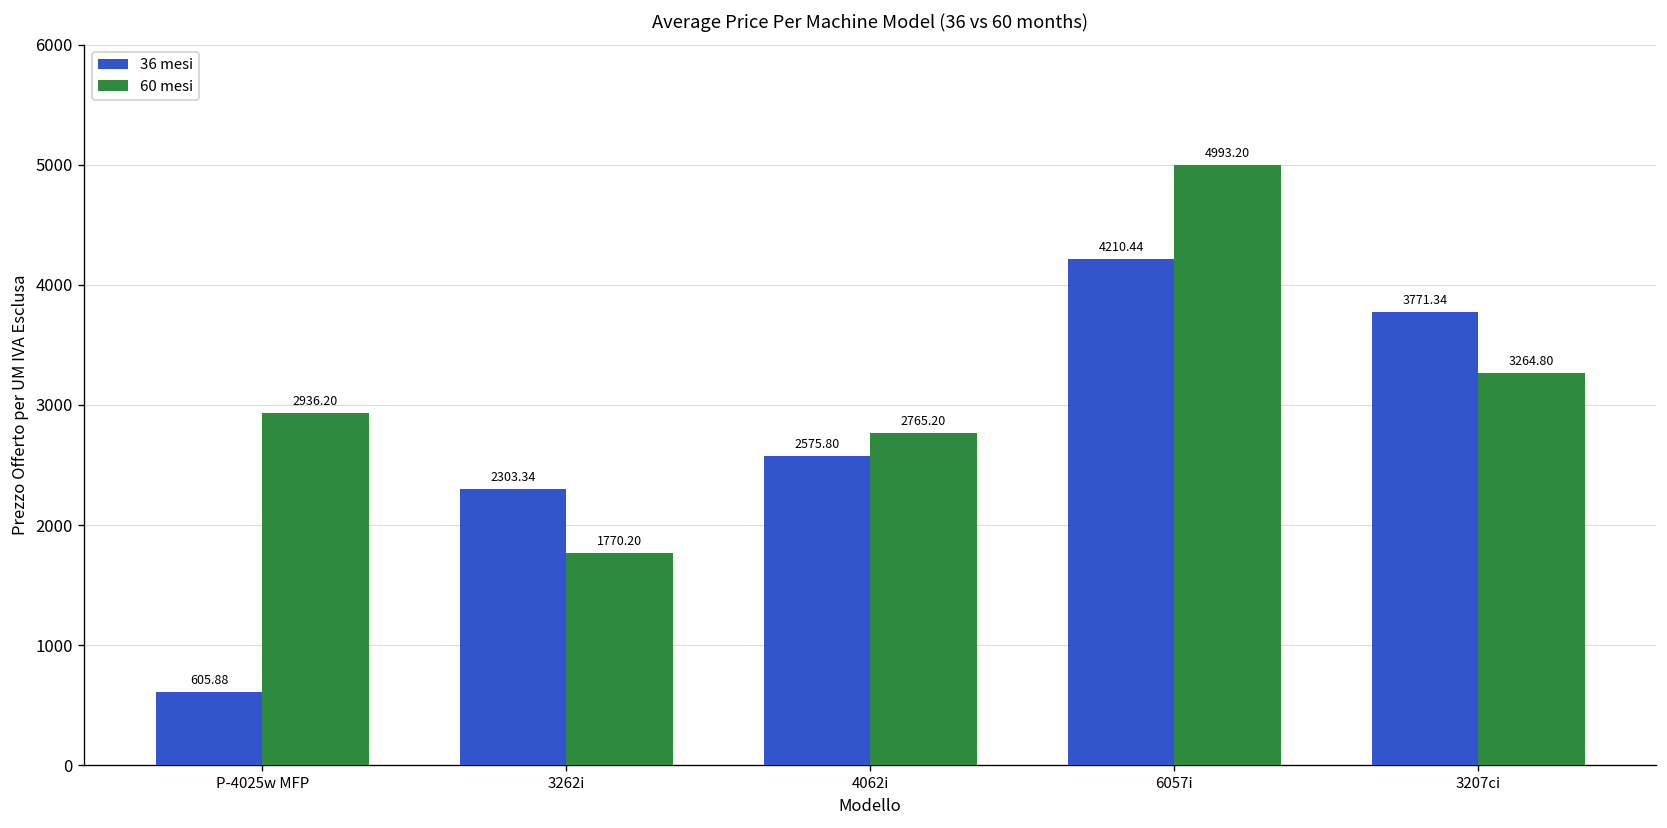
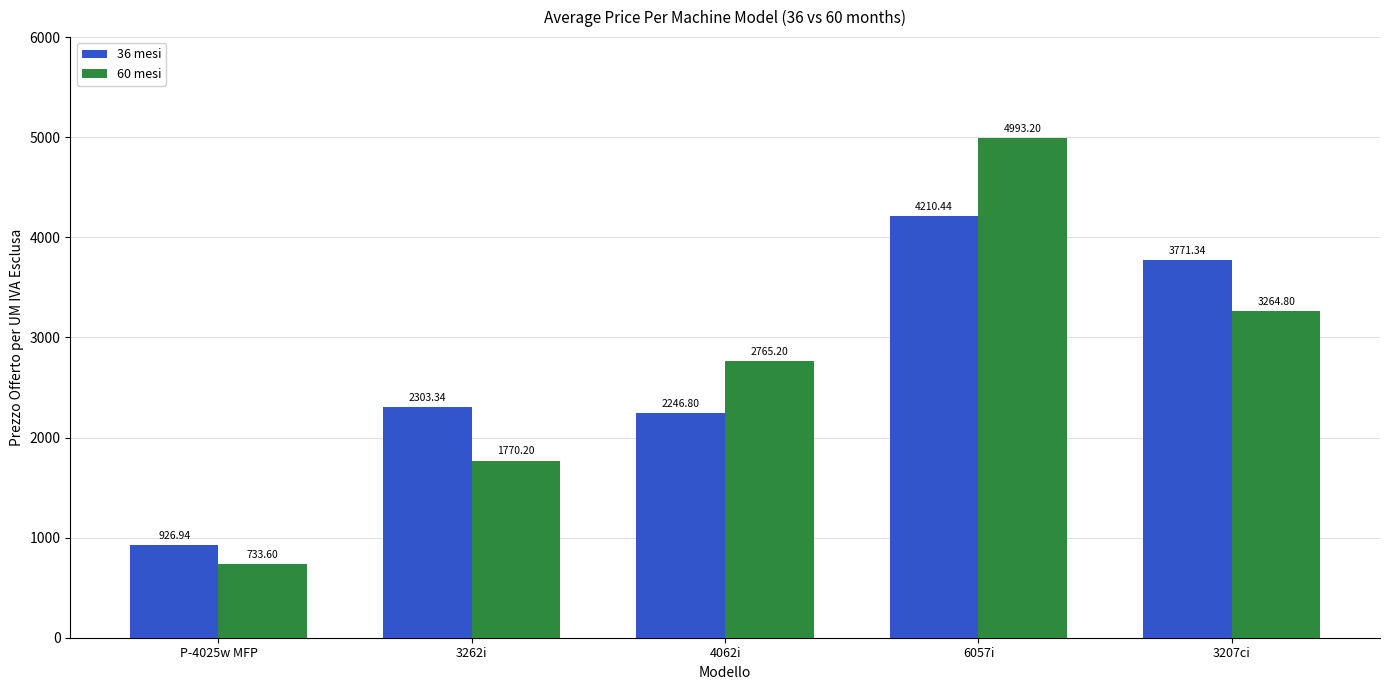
  {
    "36 mesi": {
-     "P-4025w MFP": 605.88,
+     "P-4025w MFP": 926.94,
      "3262i": 2303.34,
-     "4062i": 2575.80,
+     "4062i": 2246.80,
      "6057i": 4210.44,
      "3207ci": 3771.34
    },
    "60 mesi": {
-     "P-4025w MFP": 2936.20,
+     "P-4025w MFP": 733.60,
      "3262i": 1770.20,
      "4062i": 2765.20,
      "6057i": 4993.20,
      "3207ci": 3264.80
    }
  }
